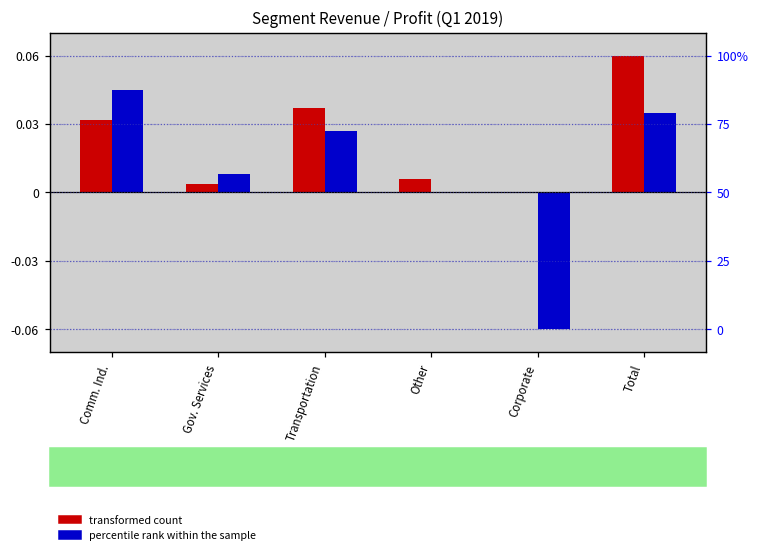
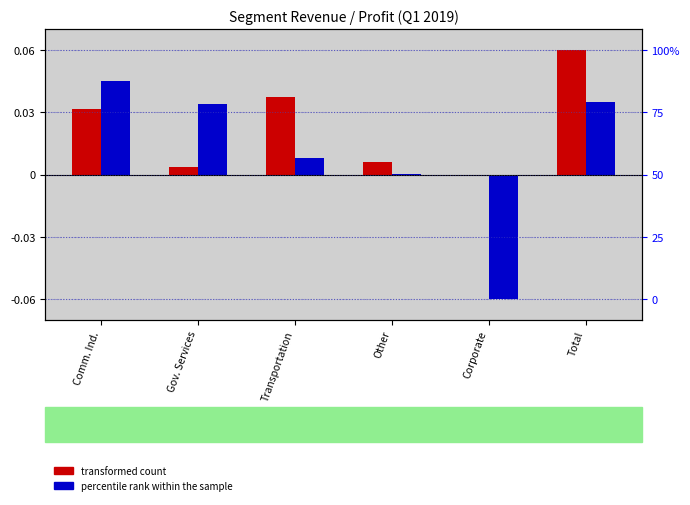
  {
    "transformed count": {
      "Comm. Ind.": 0.032,
      "Gov. Services": 0.004,
      "Transportation": 0.037,
      "Other": 0.006,
      "Corporate": 0.000,
      "Total": 0.060
    },
    "percentile rank within the sample": {
      "Comm. Ind.": 0.045,
-     "Gov. Services": 0.008,
-     "Transportation": 0.027,
+     "Gov. Services": 0.034,
+     "Transportation": 0.008,
      "Corporate": -0.060,
      "Total": 0.035
    }
  }
